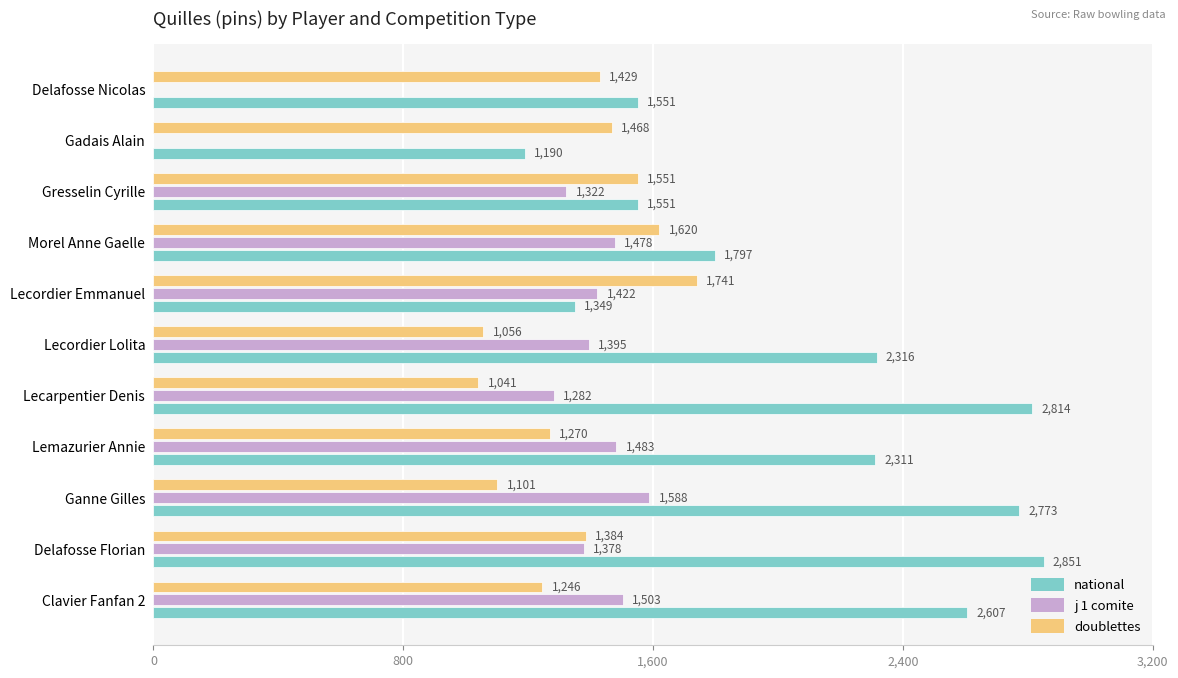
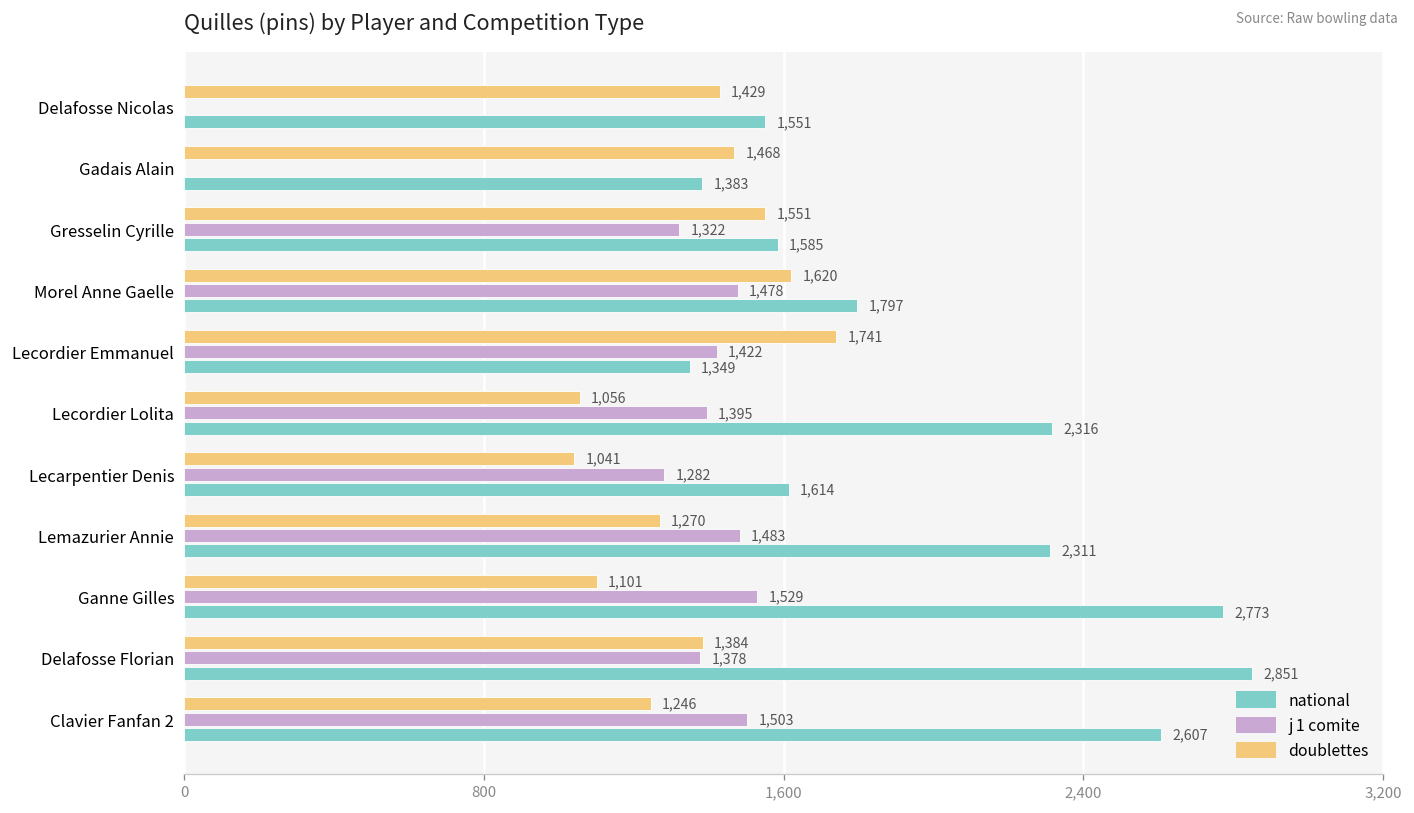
  {
    "national": {
      "Delafosse Nicolas": "1,551",
-     "Gadais Alain": "1,190",
-     "Gresselin Cyrille": "1,551",
+     "Gadais Alain": "1,383",
+     "Gresselin Cyrille": "1,585",
      "Morel Anne Gaelle": "1,797",
      "Lecordier Emmanuel": "1,349",
      "Lecordier Lolita": "2,316",
-     "Lecarpentier Denis": "2,814",
+     "Lecarpentier Denis": "1,614",
      "Lemazurier Annie": "2,311",
      "Ganne Gilles": "2,773",
      "Delafosse Florian": "2,851",
      "Clavier Fanfan 2": "2,607"
    },
    "j 1 comite": {
      "Gresselin Cyrille": "1,322",
      "Morel Anne Gaelle": "1,478",
      "Lecordier Emmanuel": "1,422",
      "Lecordier Lolita": "1,395",
      "Lecarpentier Denis": "1,282",
      "Lemazurier Annie": "1,483",
-     "Ganne Gilles": "1,588",
+     "Ganne Gilles": "1,529",
      "Delafosse Florian": "1,378",
      "Clavier Fanfan 2": "1,503"
    },
    "doublettes": {
      "Delafosse Nicolas": "1,429",
      "Gadais Alain": "1,468",
      "Gresselin Cyrille": "1,551",
      "Morel Anne Gaelle": "1,620",
      "Lecordier Emmanuel": "1,741",
      "Lecordier Lolita": "1,056",
      "Lecarpentier Denis": "1,041",
      "Lemazurier Annie": "1,270",
      "Ganne Gilles": "1,101",
      "Delafosse Florian": "1,384",
      "Clavier Fanfan 2": "1,246"
    }
  }
